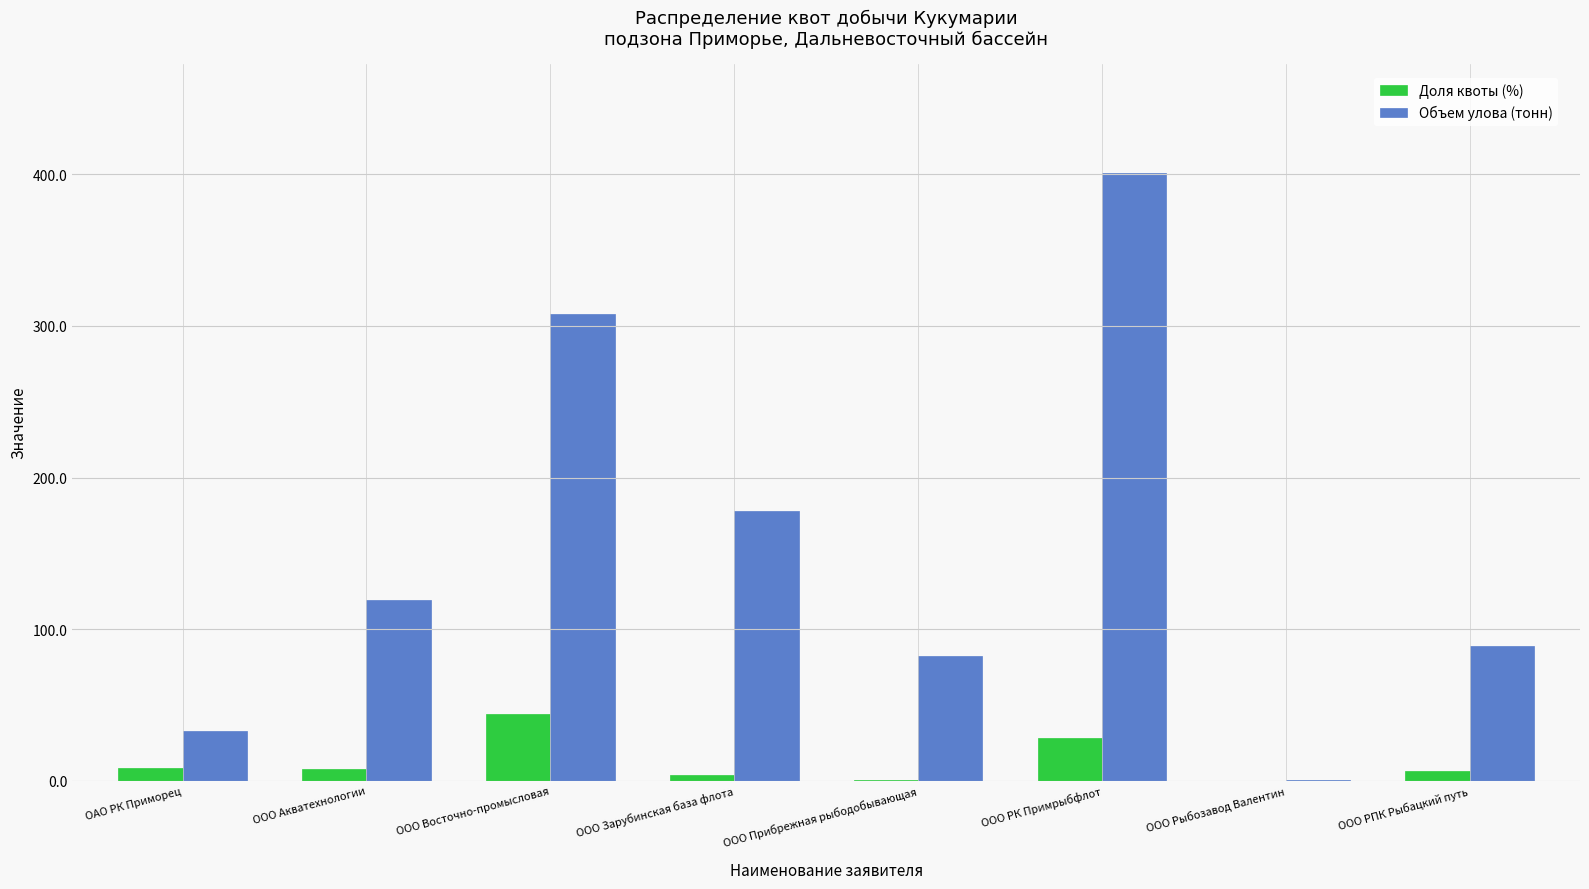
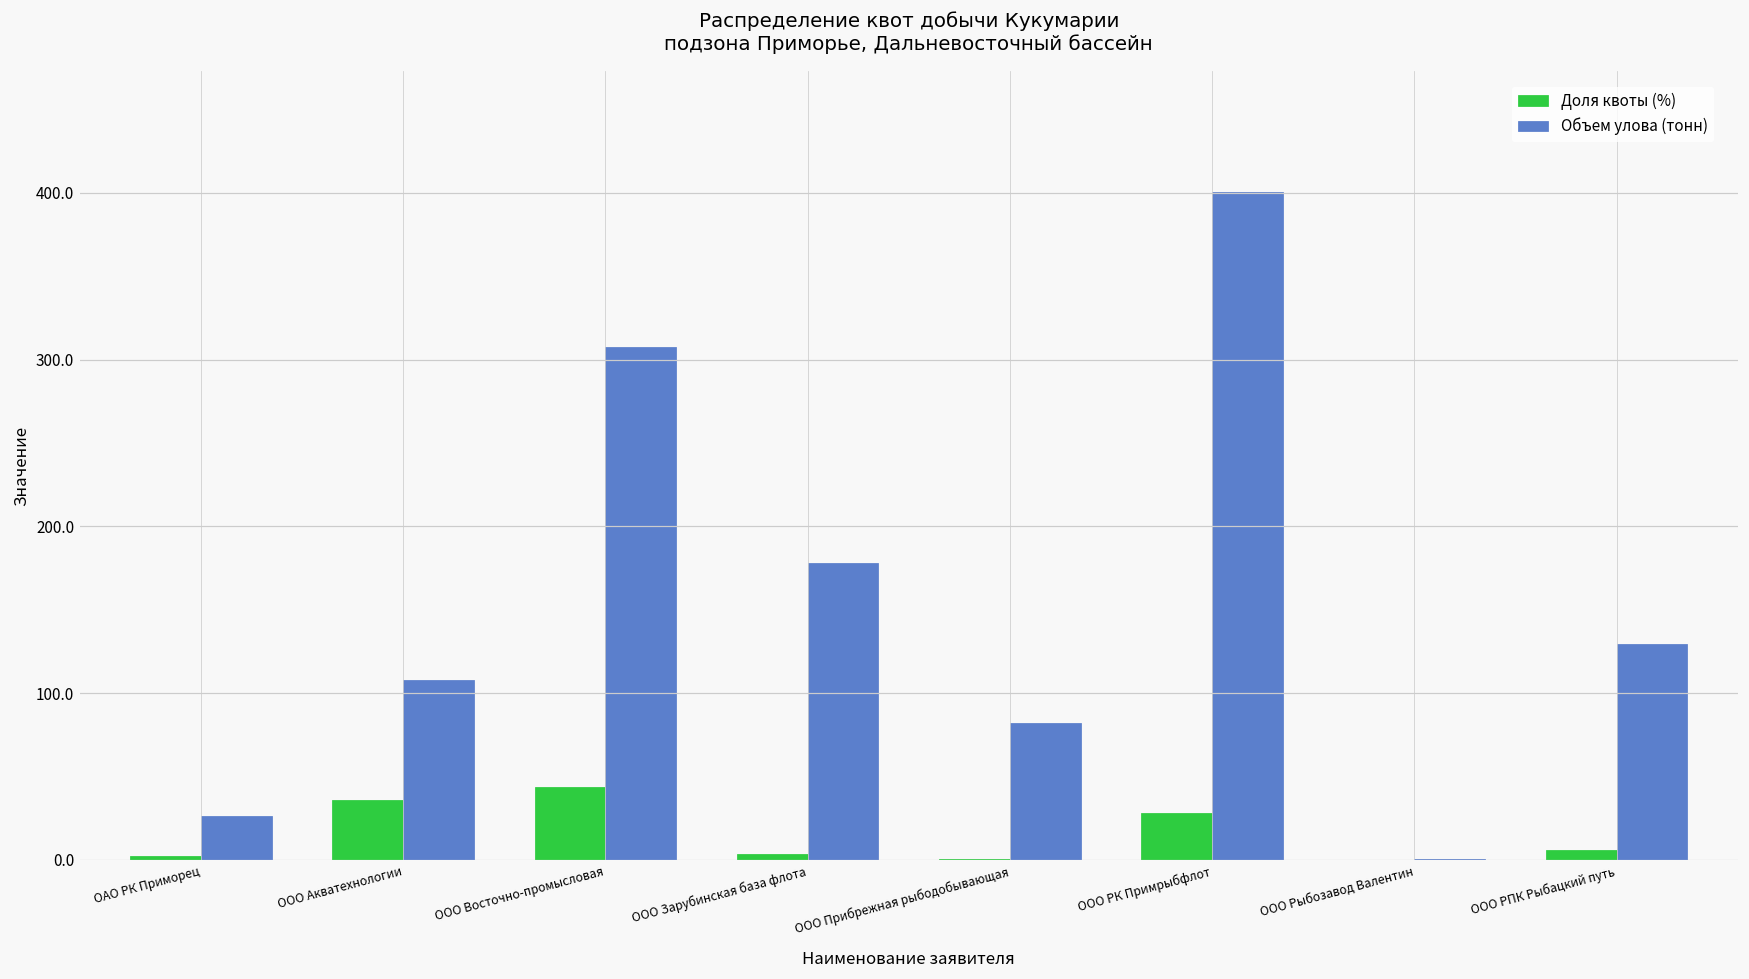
  {
    "Доля квоты (%)": {
-     "ОАО РК Приморец": 8,
-     "ООО Акватехнологии": 8,
+     "ОАО РК Приморец": 2,
+     "ООО Акватехнологии": 36,
      "ООО Восточно-промысловая": 44,
      "ООО Зарубинская база флота": 4,
      "ООО РК Примрыбфлот": 28,
      "ООО РПК Рыбацкий путь": 6
    },
    "Объем улова (тонн)": {
-     "ОАО РК Приморец": 33,
-     "ООО Акватехнологии": 119,
+     "ОАО РК Приморец": 26,
+     "ООО Акватехнологии": 108,
      "ООО Восточно-промысловая": 308,
      "ООО Зарубинская база флота": 178,
      "ООО Прибрежная рыбодобывающая": 82,
      "ООО РК Примрыбфлот": 401,
-     "ООО РПК Рыбацкий путь": 89
+     "ООО РПК Рыбацкий путь": 129
    }
  }
